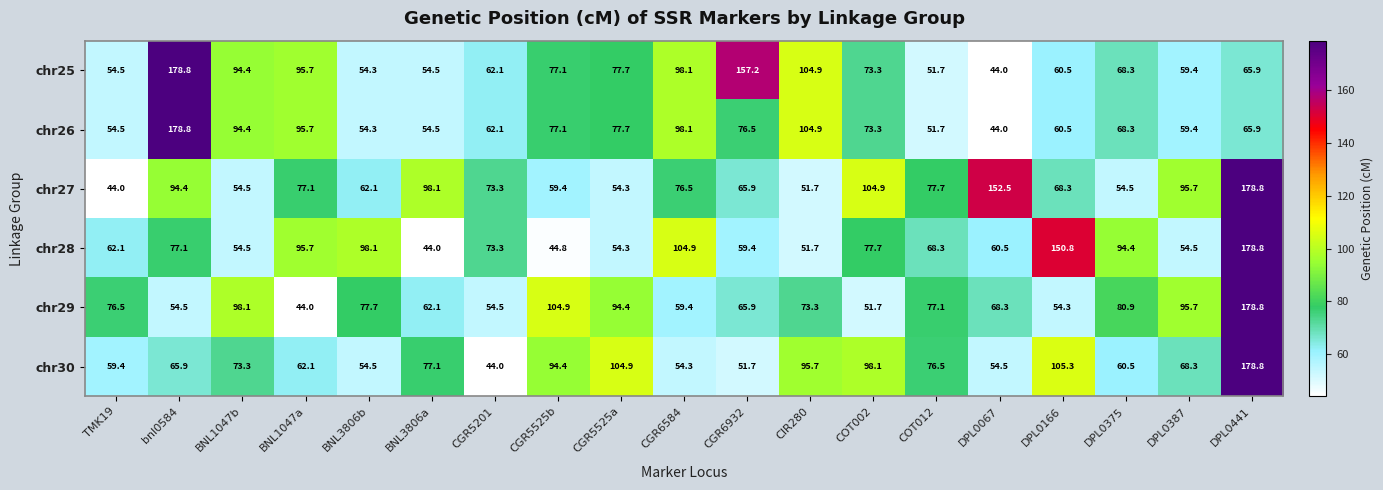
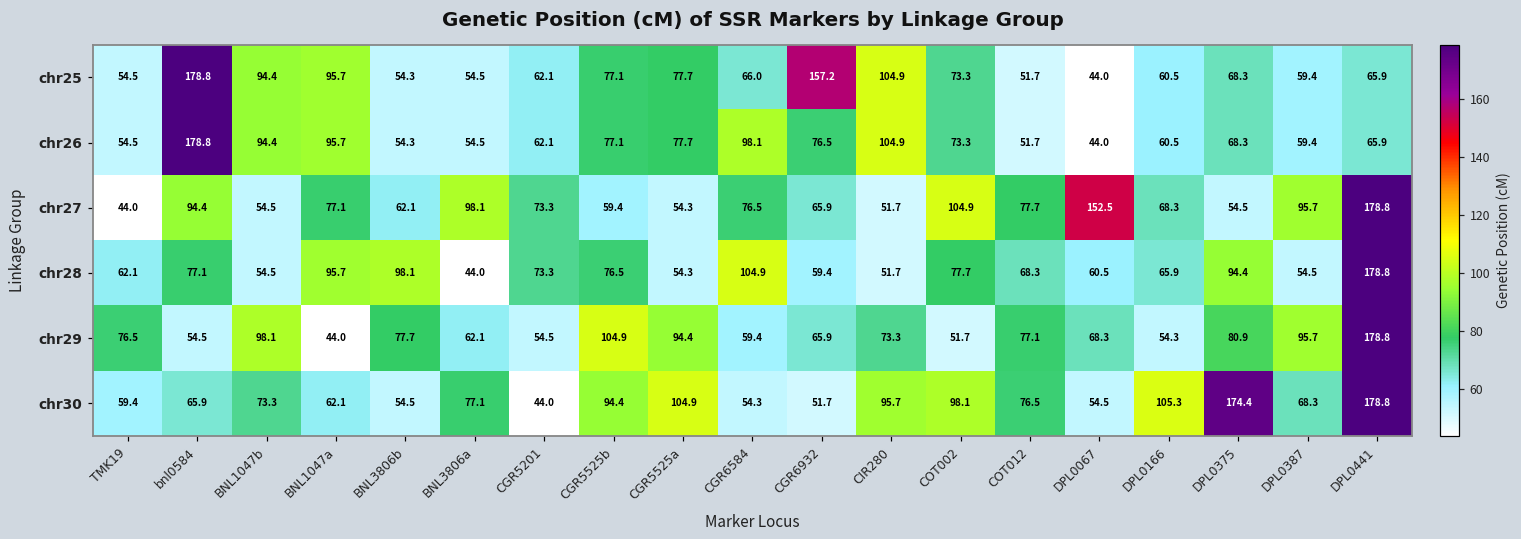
  {
    "chr25": {
      "TMK19": 54.5,
      "bnl0584": 178.8,
      "BNL1047b": 94.4,
      "BNL1047a": 95.7,
      "BNL3806b": 54.3,
      "BNL3806a": 54.5,
      "CGR5201": 62.1,
      "CGR5525b": 77.1,
      "CGR5525a": 77.7,
-     "CGR6584": 98.1,
+     "CGR6584": 66.0,
      "CGR6932": 157.2,
      "CIR280": 104.9,
      "COT002": 73.3,
      "COT012": 51.7,
      "DPL0067": 44.0,
      "DPL0166": 60.5,
      "DPL0375": 68.3,
      "DPL0387": 59.4,
      "DPL0441": 65.9
    },
    "chr26": {
      "TMK19": 54.5,
      "bnl0584": 178.8,
      "BNL1047b": 94.4,
      "BNL1047a": 95.7,
      "BNL3806b": 54.3,
      "BNL3806a": 54.5,
      "CGR5201": 62.1,
      "CGR5525b": 77.1,
      "CGR5525a": 77.7,
      "CGR6584": 98.1,
      "CGR6932": 76.5,
      "CIR280": 104.9,
      "COT002": 73.3,
      "COT012": 51.7,
      "DPL0067": 44.0,
      "DPL0166": 60.5,
      "DPL0375": 68.3,
      "DPL0387": 59.4,
      "DPL0441": 65.9
    },
    "chr27": {
      "TMK19": 44.0,
      "bnl0584": 94.4,
      "BNL1047b": 54.5,
      "BNL1047a": 77.1,
      "BNL3806b": 62.1,
      "BNL3806a": 98.1,
      "CGR5201": 73.3,
      "CGR5525b": 59.4,
      "CGR5525a": 54.3,
      "CGR6584": 76.5,
      "CGR6932": 65.9,
      "CIR280": 51.7,
      "COT002": 104.9,
      "COT012": 77.7,
      "DPL0067": 152.5,
      "DPL0166": 68.3,
      "DPL0375": 54.5,
      "DPL0387": 95.7,
      "DPL0441": 178.8
    },
    "chr28": {
      "TMK19": 62.1,
      "bnl0584": 77.1,
      "BNL1047b": 54.5,
      "BNL1047a": 95.7,
      "BNL3806b": 98.1,
      "BNL3806a": 44.0,
      "CGR5201": 73.3,
-     "CGR5525b": 44.8,
+     "CGR5525b": 76.5,
      "CGR5525a": 54.3,
      "CGR6584": 104.9,
      "CGR6932": 59.4,
      "CIR280": 51.7,
      "COT002": 77.7,
      "COT012": 68.3,
      "DPL0067": 60.5,
-     "DPL0166": 150.8,
+     "DPL0166": 65.9,
      "DPL0375": 94.4,
      "DPL0387": 54.5,
      "DPL0441": 178.8
    },
    "chr29": {
      "TMK19": 76.5,
      "bnl0584": 54.5,
      "BNL1047b": 98.1,
      "BNL1047a": 44.0,
      "BNL3806b": 77.7,
      "BNL3806a": 62.1,
      "CGR5201": 54.5,
      "CGR5525b": 104.9,
      "CGR5525a": 94.4,
      "CGR6584": 59.4,
      "CGR6932": 65.9,
      "CIR280": 73.3,
      "COT002": 51.7,
      "COT012": 77.1,
      "DPL0067": 68.3,
      "DPL0166": 54.3,
      "DPL0375": 80.9,
      "DPL0387": 95.7,
      "DPL0441": 178.8
    },
    "chr30": {
      "TMK19": 59.4,
      "bnl0584": 65.9,
      "BNL1047b": 73.3,
      "BNL1047a": 62.1,
      "BNL3806b": 54.5,
      "BNL3806a": 77.1,
      "CGR5201": 44.0,
      "CGR5525b": 94.4,
      "CGR5525a": 104.9,
      "CGR6584": 54.3,
      "CGR6932": 51.7,
      "CIR280": 95.7,
      "COT002": 98.1,
      "COT012": 76.5,
      "DPL0067": 54.5,
      "DPL0166": 105.3,
-     "DPL0375": 60.5,
+     "DPL0375": 174.4,
      "DPL0387": 68.3,
      "DPL0441": 178.8
    }
  }
